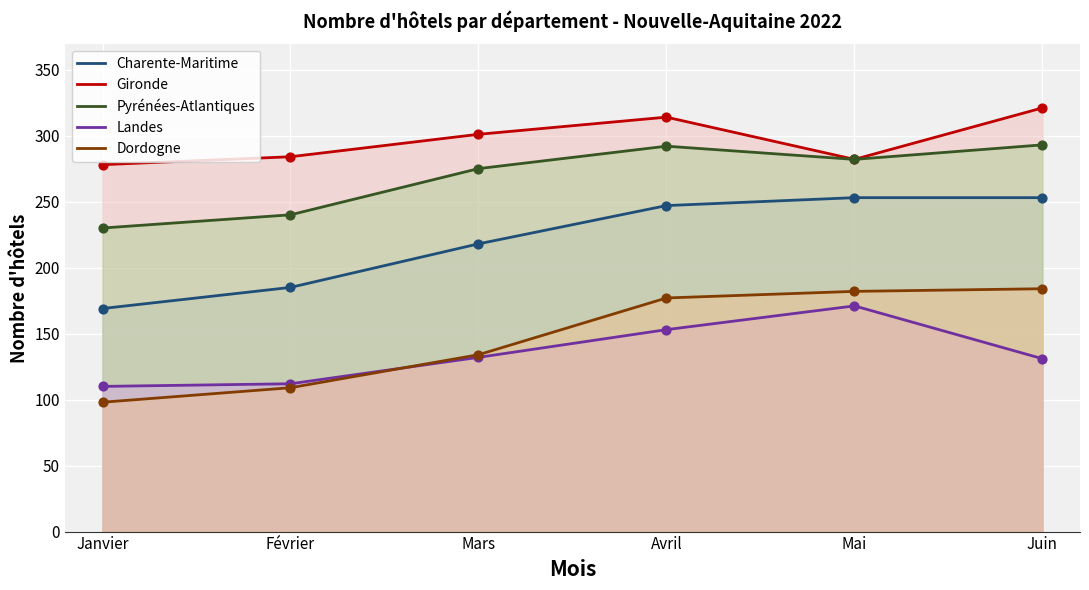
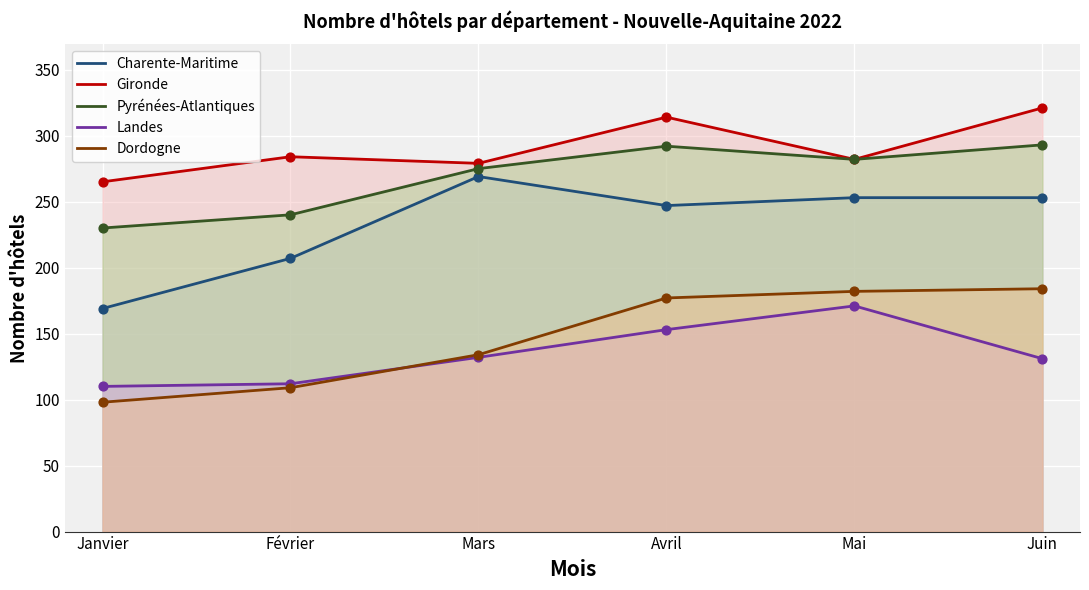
  {
    "Charente-Maritime": {
      "Janvier": 169,
-     "Février": 185,
-     "Mars": 218,
+     "Février": 207,
+     "Mars": 269,
      "Avril": 247,
      "Mai": 253,
      "Juin": 253
    },
    "Gironde": {
-     "Janvier": 278,
+     "Janvier": 265,
      "Février": 284,
-     "Mars": 301,
+     "Mars": 279,
      "Avril": 314,
      "Juin": 321
    },
    "Pyrénées-Atlantiques": {
      "Janvier": 230,
      "Février": 240,
      "Mars": 275,
      "Avril": 292,
      "Juin": 293
    },
    "Landes": {
      "Janvier": 110,
      "Février": 112,
      "Mars": 132,
      "Avril": 153,
      "Mai": 171,
      "Juin": 131
    },
    "Dordogne": {
      "Janvier": 98,
      "Février": 109,
      "Mars": 134,
      "Avril": 177,
      "Mai": 182,
      "Juin": 184
    }
  }
